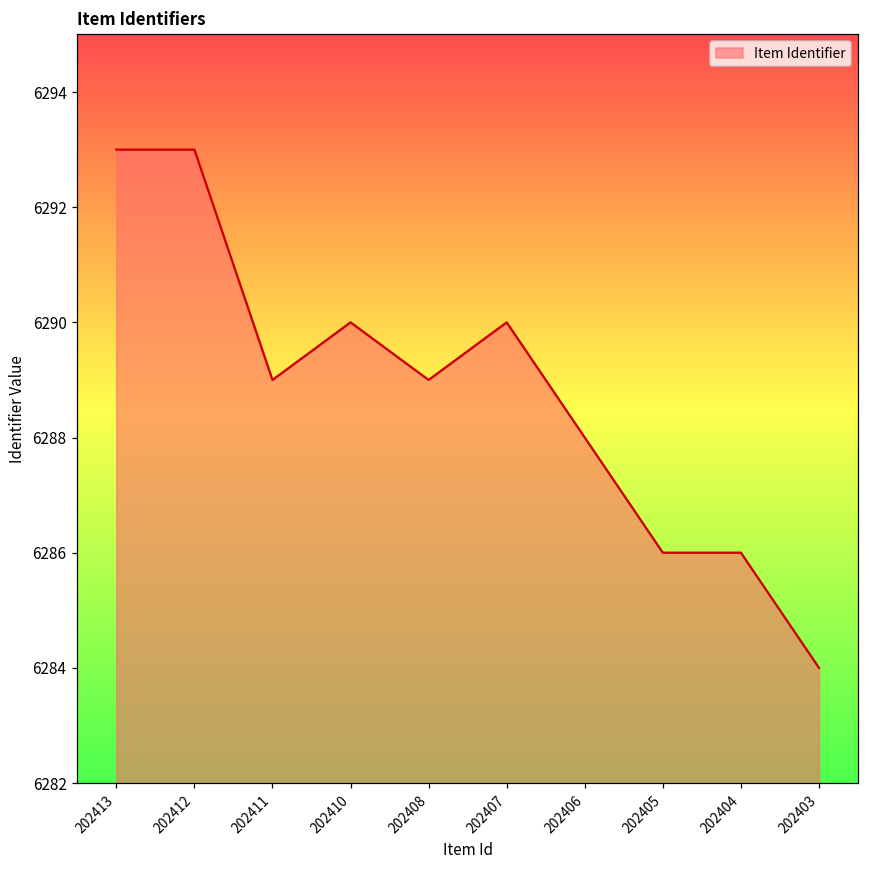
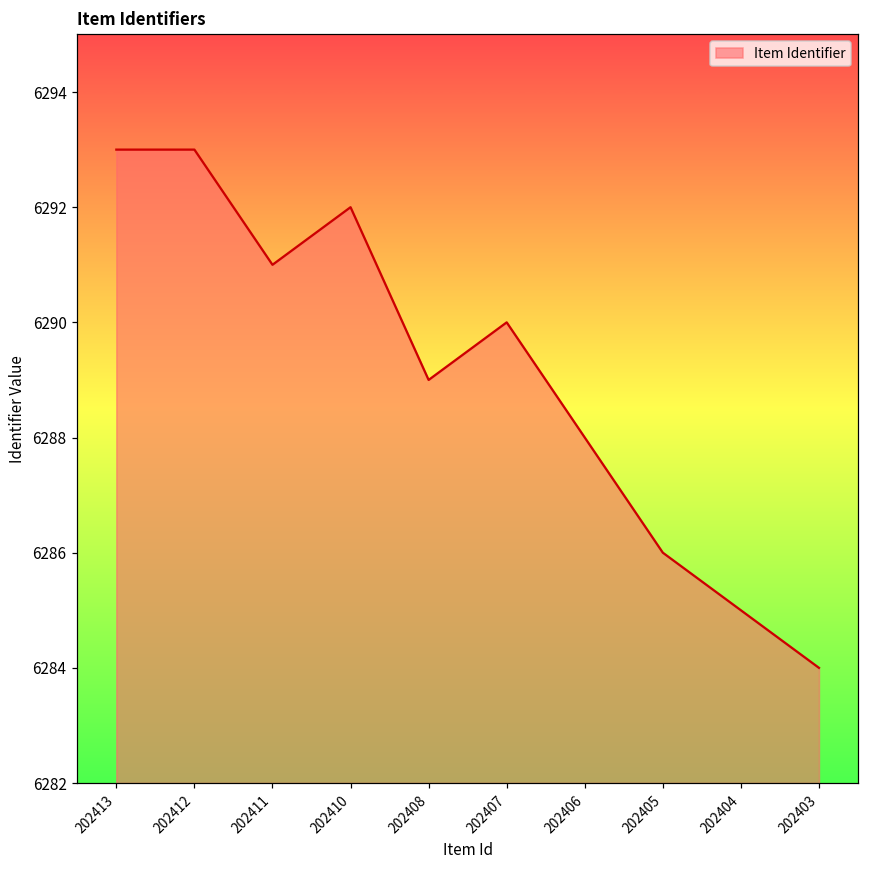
  {
    "202413": 6293,
    "202412": 6293,
-   "202411": 6289,
-   "202410": 6290,
+   "202411": 6291,
+   "202410": 6292,
    "202408": 6289,
    "202407": 6290,
    "202406": 6288,
    "202405": 6286,
-   "202404": 6286,
+   "202404": 6285,
    "202403": 6284
  }
